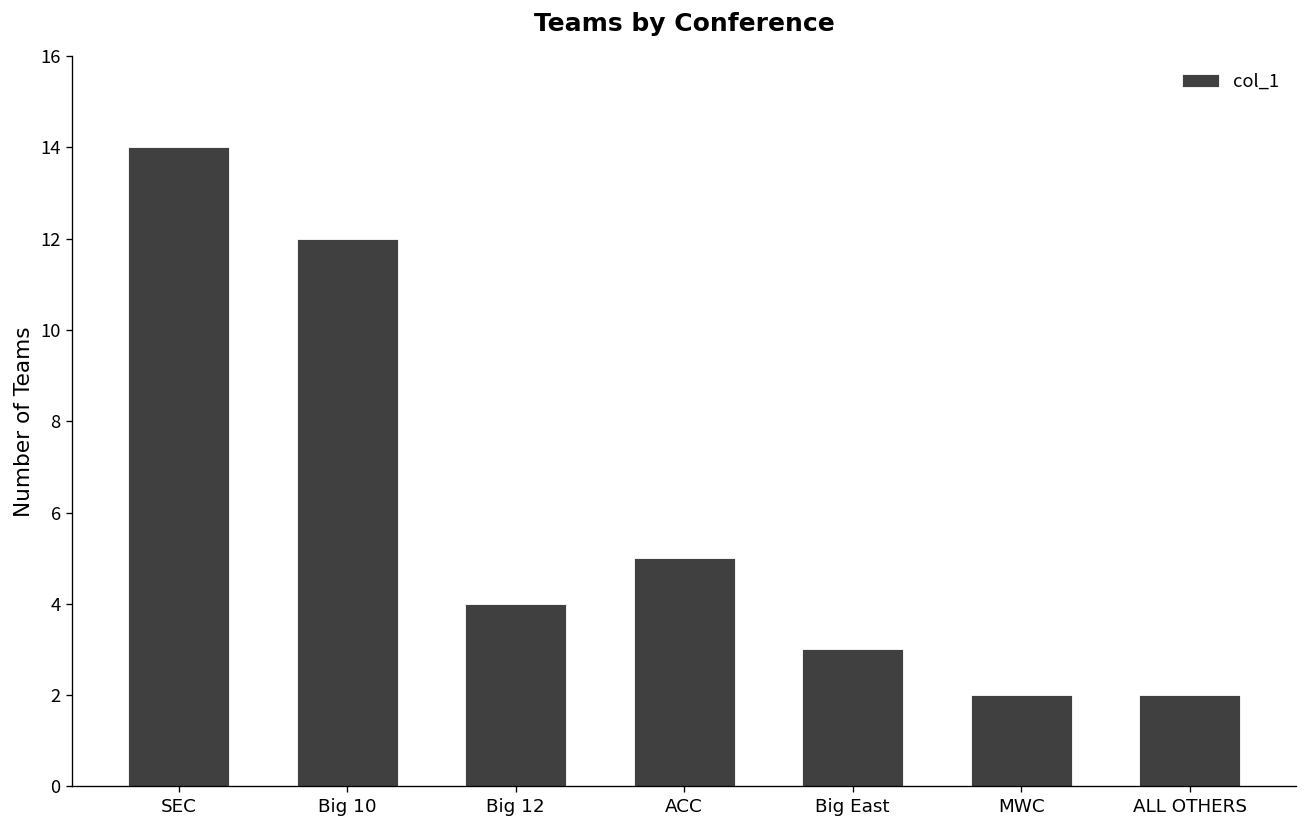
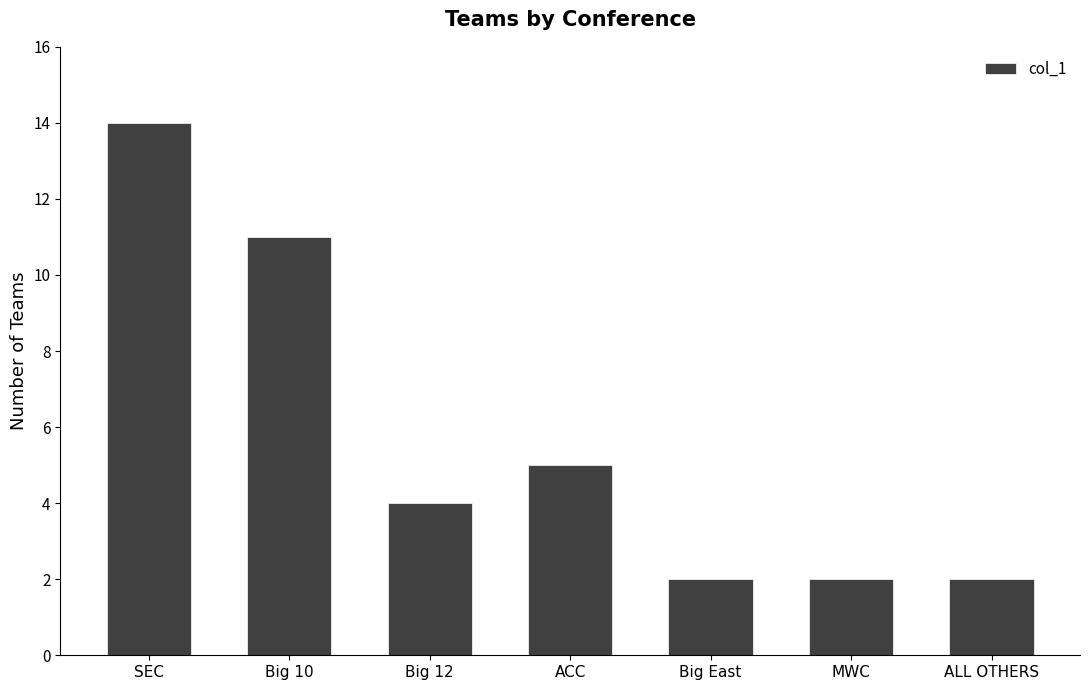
  {
    "SEC": 14,
-   "Big 10": 12,
+   "Big 10": 11,
    "Big 12": 4,
    "ACC": 5,
-   "Big East": 3,
+   "Big East": 2,
    "MWC": 2,
    "ALL OTHERS": 2
  }
